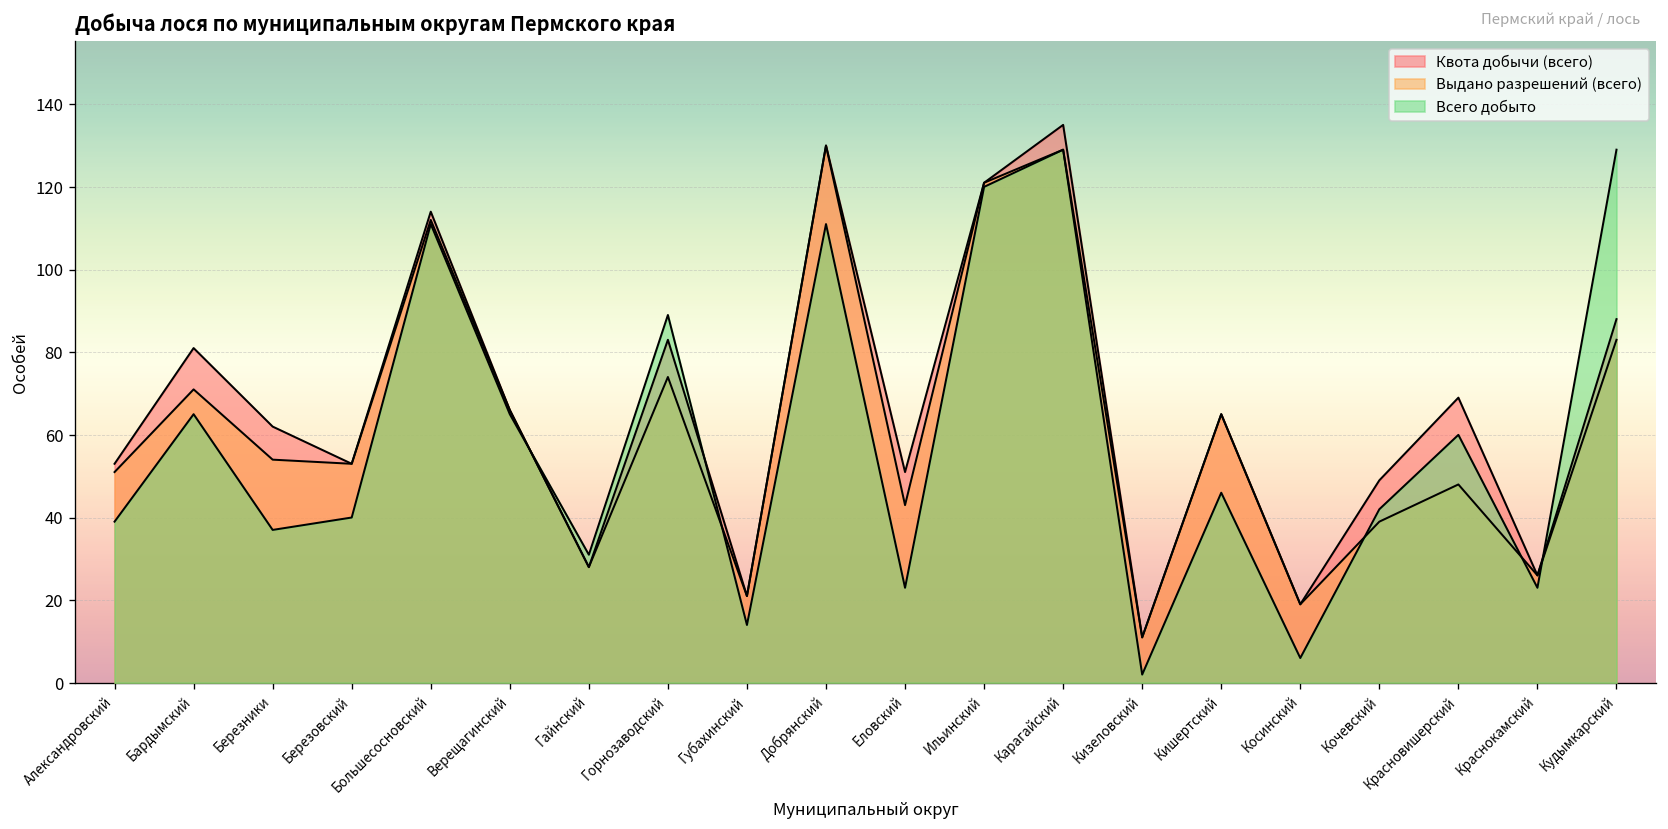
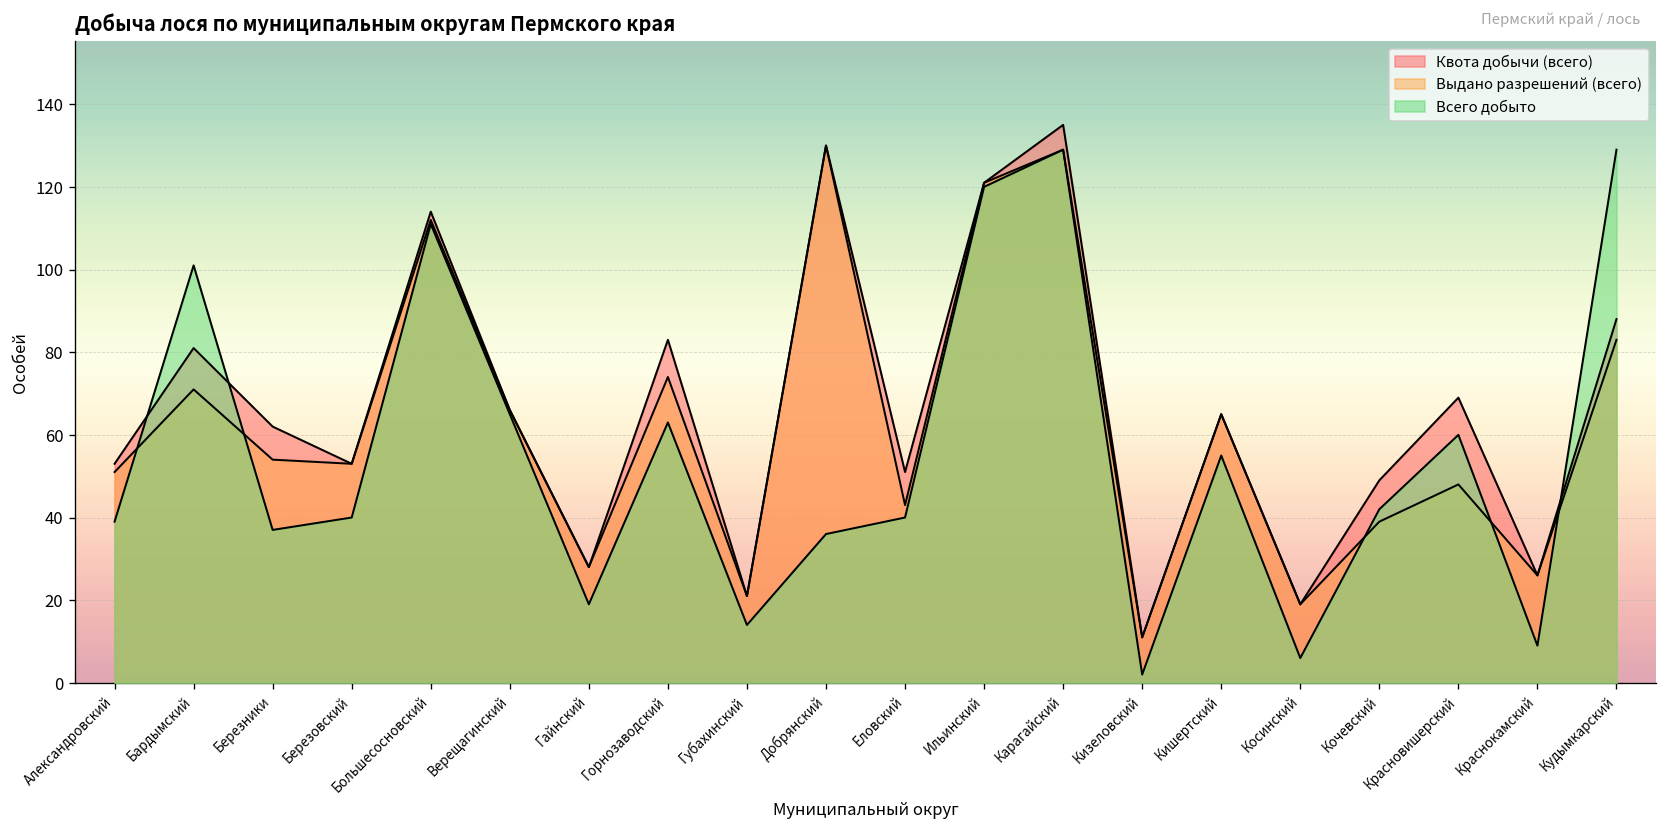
  {
    "Всего добыто": {
      "Александровский": 39,
-     "Бардымский": 65,
+     "Бардымский": 101,
      "Березники": 37,
      "Березовский": 40,
      "Большесосновский": 111,
      "Верещагинский": 65,
-     "Гайнский": 31,
-     "Горнозаводский": 89,
+     "Гайнский": 19,
+     "Горнозаводский": 63,
      "Губахинский": 14,
-     "Добрянский": 111,
-     "Еловский": 23,
+     "Добрянский": 36,
+     "Еловский": 40,
      "Ильинский": 120,
      "Кизеловский": 2,
-     "Кишертский": 46,
+     "Кишертский": 55,
      "Косинский": 6,
      "Кочевский": 42,
      "Красновишерский": 60,
-     "Краснокамский": 23,
+     "Краснокамский": 9,
      "Кудымкарский": 129
    }
  }
